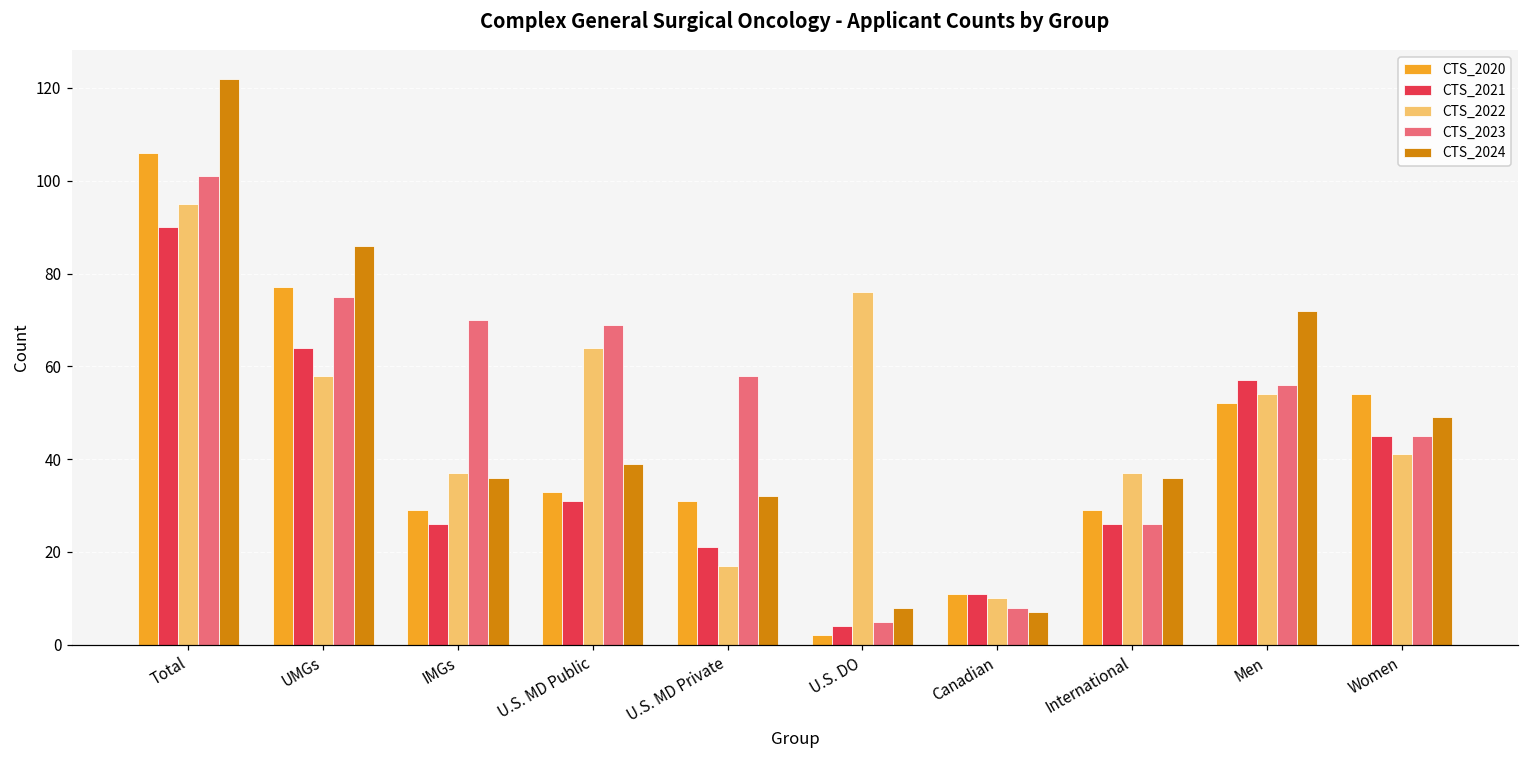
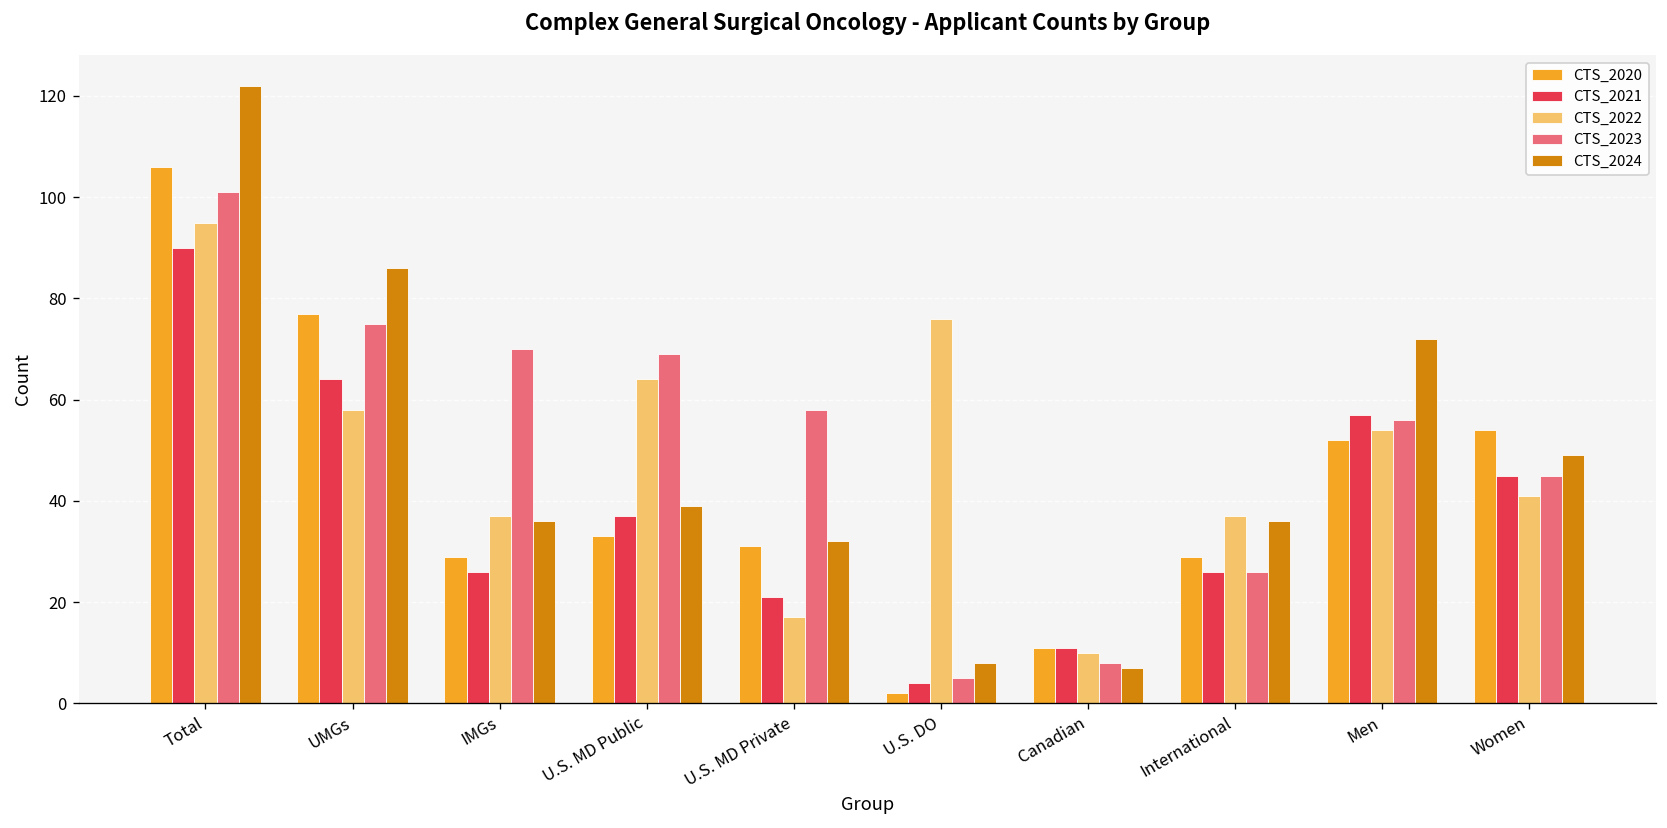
  {
    "CTS_2021": {
      "Total": 90,
      "UMGs": 64,
      "IMGs": 26,
-     "U.S. MD Public": 31,
+     "U.S. MD Public": 37,
      "U.S. MD Private": 21,
      "U.S. DO": 4,
      "Canadian": 11,
      "International": 26,
      "Men": 57,
      "Women": 45
    },
    "CTS_2022": {
      "Total": 95,
      "UMGs": 58,
      "IMGs": 37,
      "U.S. MD Public": 64,
      "U.S. MD Private": 17,
      "U.S. DO": 76,
      "Canadian": 10,
      "International": 37,
      "Men": 54,
      "Women": 41
    },
    "CTS_2023": {
      "Total": 101,
      "UMGs": 75,
      "IMGs": 70,
      "U.S. MD Public": 69,
      "U.S. MD Private": 58,
      "U.S. DO": 5,
      "Canadian": 8,
      "International": 26,
      "Men": 56,
      "Women": 45
    }
  }
